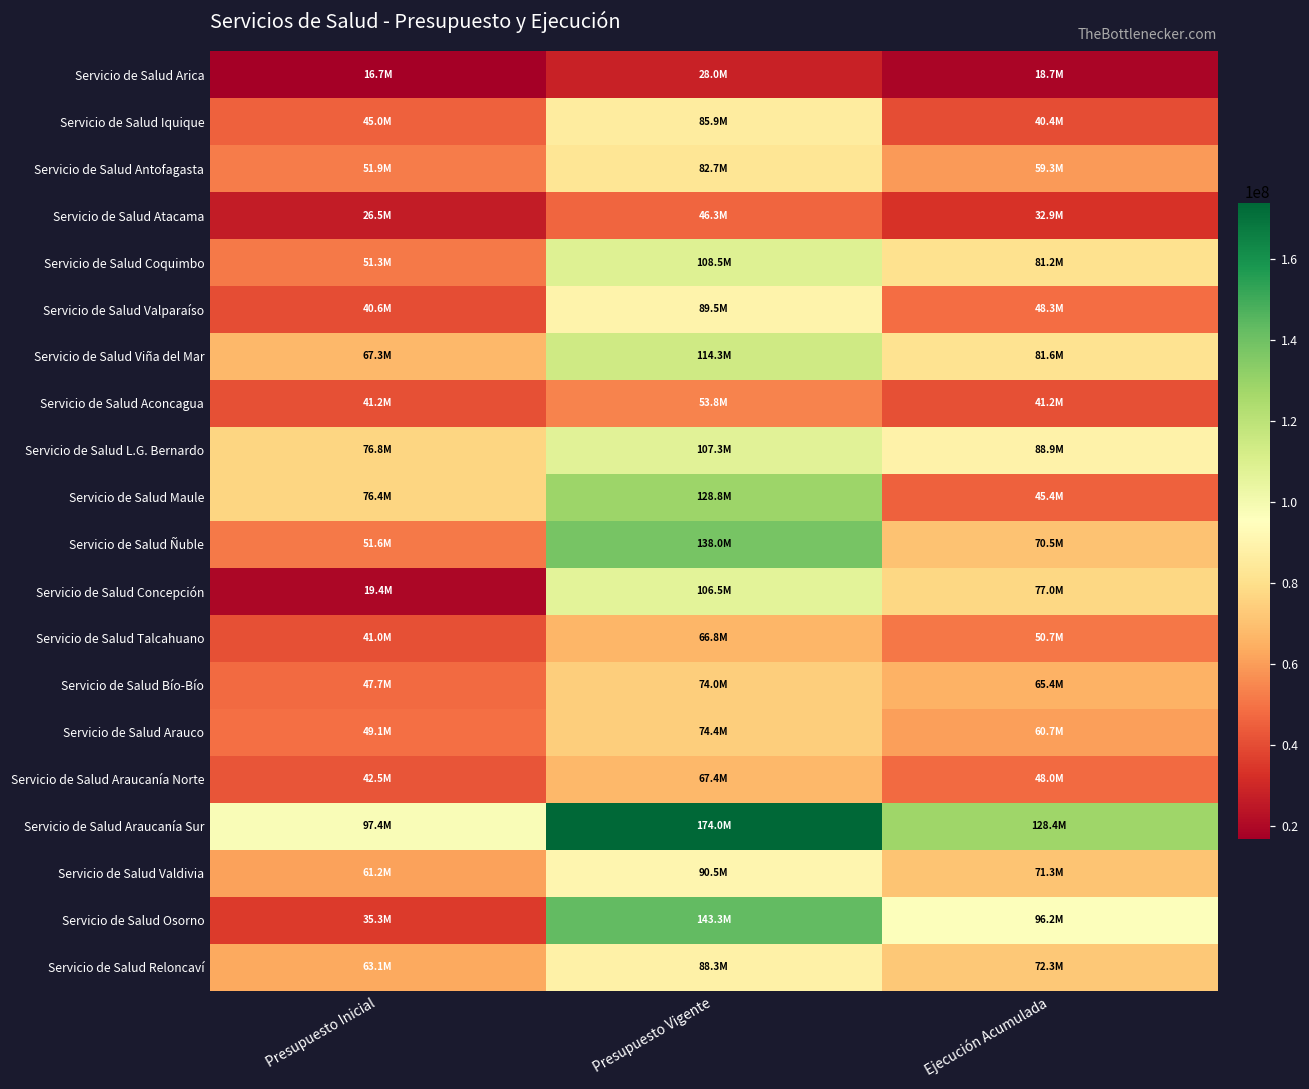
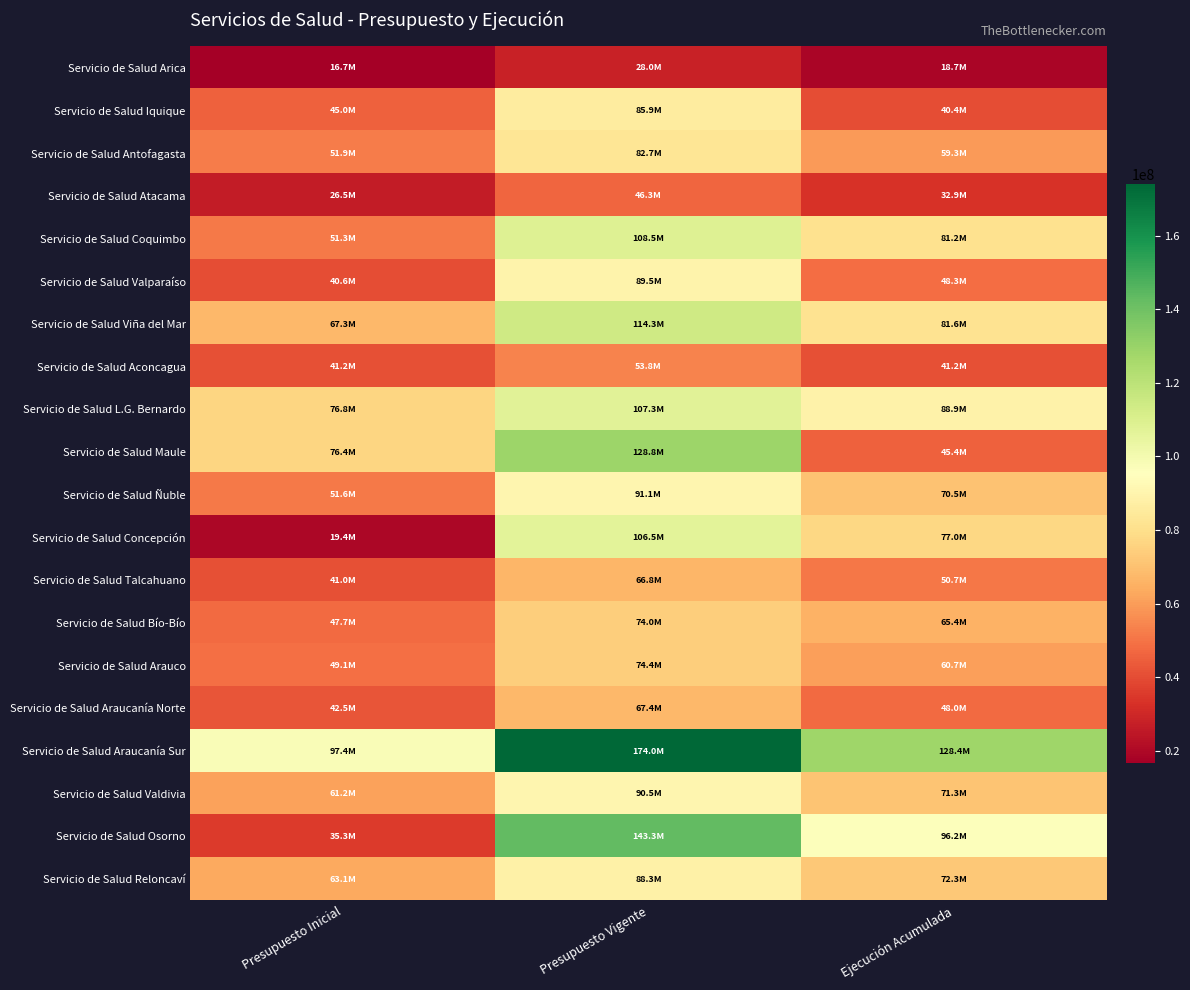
  {
    "Servicio de Salud Arica": {
      "Presupuesto Inicial": "16.7M",
      "Presupuesto Vigente": "28.0M",
      "Ejecución Acumulada": "18.7M"
    },
    "Servicio de Salud Iquique": {
      "Presupuesto Inicial": "45.0M",
      "Presupuesto Vigente": "85.9M",
      "Ejecución Acumulada": "40.4M"
    },
    "Servicio de Salud Antofagasta": {
      "Presupuesto Inicial": "51.9M",
      "Presupuesto Vigente": "82.7M",
      "Ejecución Acumulada": "59.3M"
    },
    "Servicio de Salud Atacama": {
      "Presupuesto Inicial": "26.5M",
      "Presupuesto Vigente": "46.3M",
      "Ejecución Acumulada": "32.9M"
    },
    "Servicio de Salud Coquimbo": {
      "Presupuesto Inicial": "51.3M",
      "Presupuesto Vigente": "108.5M",
      "Ejecución Acumulada": "81.2M"
    },
    "Servicio de Salud Valparaíso": {
      "Presupuesto Inicial": "40.6M",
      "Presupuesto Vigente": "89.5M",
      "Ejecución Acumulada": "48.3M"
    },
    "Servicio de Salud Viña del Mar": {
      "Presupuesto Inicial": "67.3M",
      "Presupuesto Vigente": "114.3M",
      "Ejecución Acumulada": "81.6M"
    },
    "Servicio de Salud Aconcagua": {
      "Presupuesto Inicial": "41.2M",
      "Presupuesto Vigente": "53.8M",
      "Ejecución Acumulada": "41.2M"
    },
    "Servicio de Salud L.G. Bernardo": {
      "Presupuesto Inicial": "76.8M",
      "Presupuesto Vigente": "107.3M",
      "Ejecución Acumulada": "88.9M"
    },
    "Servicio de Salud Maule": {
      "Presupuesto Inicial": "76.4M",
      "Presupuesto Vigente": "128.8M",
      "Ejecución Acumulada": "45.4M"
    },
    "Servicio de Salud Ñuble": {
      "Presupuesto Inicial": "51.6M",
-     "Presupuesto Vigente": "138.0M",
+     "Presupuesto Vigente": "91.1M",
      "Ejecución Acumulada": "70.5M"
    },
    "Servicio de Salud Concepción": {
      "Presupuesto Inicial": "19.4M",
      "Presupuesto Vigente": "106.5M",
      "Ejecución Acumulada": "77.0M"
    },
    "Servicio de Salud Talcahuano": {
      "Presupuesto Inicial": "41.0M",
      "Presupuesto Vigente": "66.8M",
      "Ejecución Acumulada": "50.7M"
    },
    "Servicio de Salud Bío-Bío": {
      "Presupuesto Inicial": "47.7M",
      "Presupuesto Vigente": "74.0M",
      "Ejecución Acumulada": "65.4M"
    },
    "Servicio de Salud Arauco": {
      "Presupuesto Inicial": "49.1M",
      "Presupuesto Vigente": "74.4M",
      "Ejecución Acumulada": "60.7M"
    },
    "Servicio de Salud Araucanía Norte": {
      "Presupuesto Inicial": "42.5M",
      "Presupuesto Vigente": "67.4M",
      "Ejecución Acumulada": "48.0M"
    },
    "Servicio de Salud Araucanía Sur": {
      "Presupuesto Inicial": "97.4M",
      "Presupuesto Vigente": "174.0M",
      "Ejecución Acumulada": "128.4M"
    },
    "Servicio de Salud Valdivia": {
      "Presupuesto Inicial": "61.2M",
      "Presupuesto Vigente": "90.5M",
      "Ejecución Acumulada": "71.3M"
    },
    "Servicio de Salud Osorno": {
      "Presupuesto Inicial": "35.3M",
      "Presupuesto Vigente": "143.3M",
      "Ejecución Acumulada": "96.2M"
    },
    "Servicio de Salud Reloncaví": {
      "Presupuesto Inicial": "63.1M",
      "Presupuesto Vigente": "88.3M",
      "Ejecución Acumulada": "72.3M"
    }
  }
